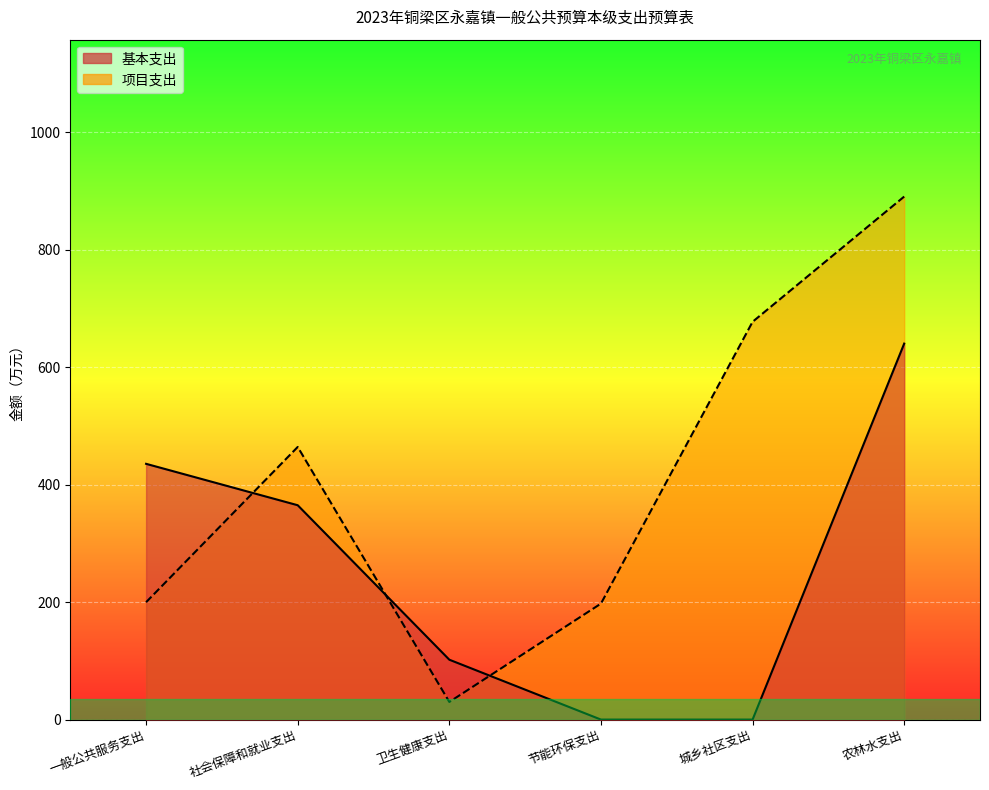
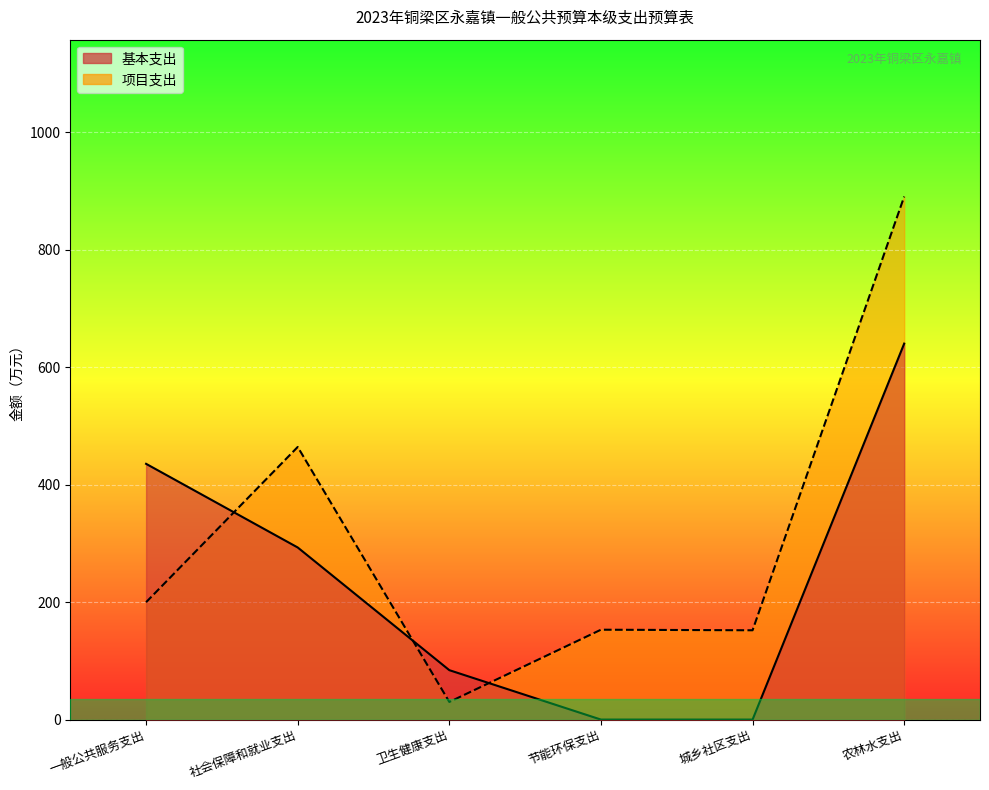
  {
    "基本支出": {
      "一般公共服务支出": 440,
-     "社会保障和就业支出": 360,
-     "卫生健康支出": 100,
+     "社会保障和就业支出": 290,
+     "卫生健康支出": 80,
      "农林水支出": 640
    },
    "项目支出": {
      "一般公共服务支出": 200,
      "社会保障和就业支出": 460,
-     "节能环保支出": 200,
-     "城乡社区支出": 680,
+     "节能环保支出": 150,
+     "城乡社区支出": 150,
      "农林水支出": 890
    }
  }
